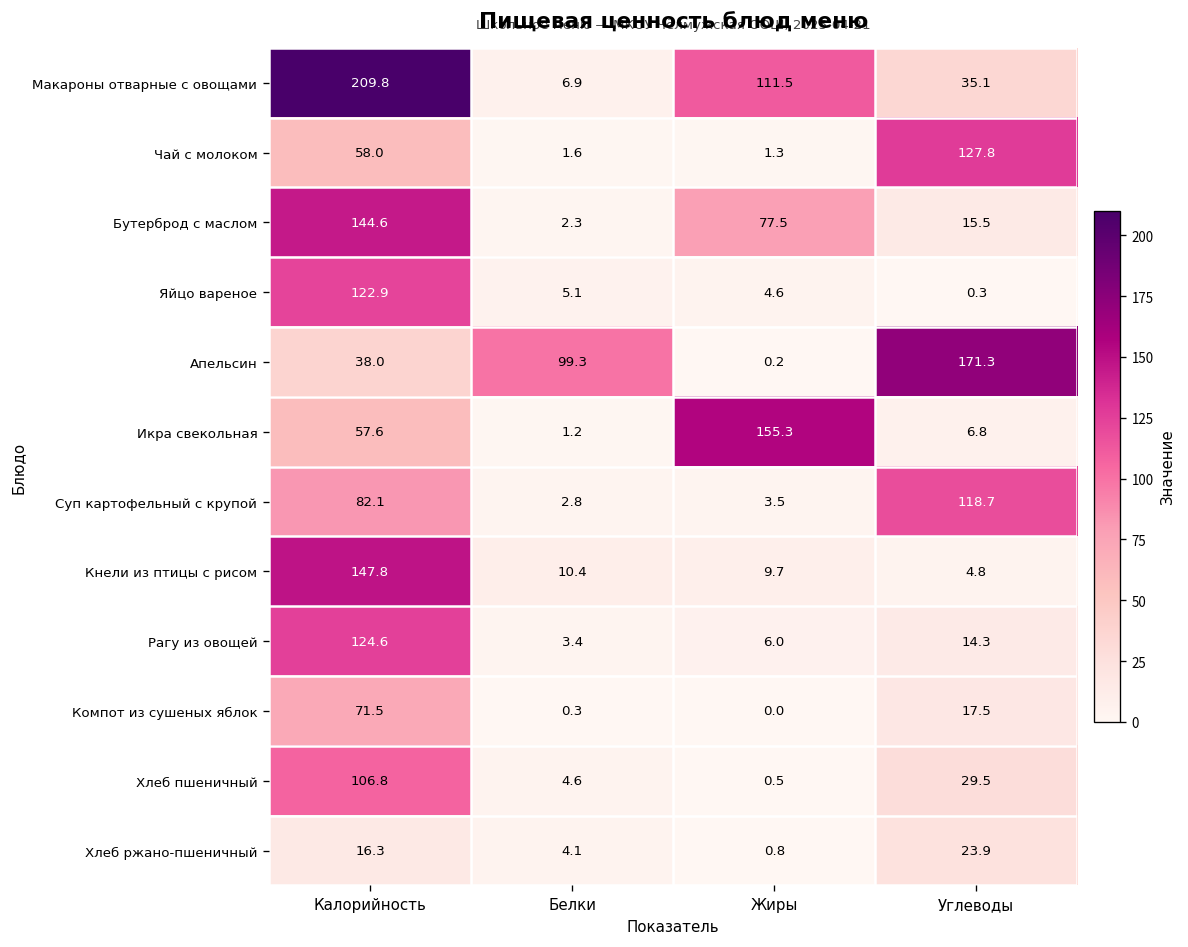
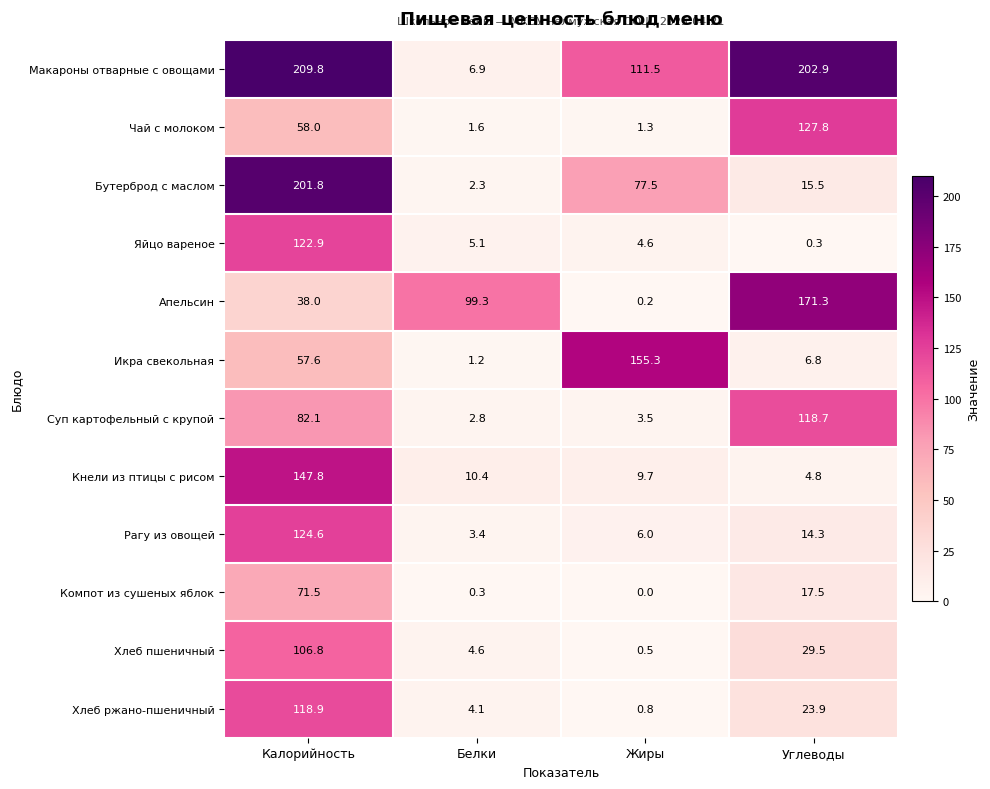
  {
    "Макароны отварные с овощами": {
      "Калорийность": 209.8,
      "Белки": 6.9,
      "Жиры": 111.5,
-     "Углеводы": 35.1
+     "Углеводы": 202.9
    },
    "Чай с молоком": {
      "Калорийность": 58.0,
      "Белки": 1.6,
      "Жиры": 1.3,
      "Углеводы": 127.8
    },
    "Бутерброд с маслом": {
-     "Калорийность": 144.6,
+     "Калорийность": 201.8,
      "Белки": 2.3,
      "Жиры": 77.5,
      "Углеводы": 15.5
    },
    "Яйцо вареное": {
      "Калорийность": 122.9,
      "Белки": 5.1,
      "Жиры": 4.6,
      "Углеводы": 0.3
    },
    "Апельсин": {
      "Калорийность": 38.0,
      "Белки": 99.3,
      "Жиры": 0.2,
      "Углеводы": 171.3
    },
    "Икра свекольная": {
      "Калорийность": 57.6,
      "Белки": 1.2,
      "Жиры": 155.3,
      "Углеводы": 6.8
    },
    "Суп картофельный с крупой": {
      "Калорийность": 82.1,
      "Белки": 2.8,
      "Жиры": 3.5,
      "Углеводы": 118.7
    },
    "Кнели из птицы с рисом": {
      "Калорийность": 147.8,
      "Белки": 10.4,
      "Жиры": 9.7,
      "Углеводы": 4.8
    },
    "Рагу из овощей": {
      "Калорийность": 124.6,
      "Белки": 3.4,
      "Жиры": 6.0,
      "Углеводы": 14.3
    },
    "Компот из сушеных яблок": {
      "Калорийность": 71.5,
      "Белки": 0.3,
      "Жиры": 0.0,
      "Углеводы": 17.5
    },
    "Хлеб пшеничный": {
      "Калорийность": 106.8,
      "Белки": 4.6,
      "Жиры": 0.5,
      "Углеводы": 29.5
    },
    "Хлеб ржано-пшеничный": {
-     "Калорийность": 16.3,
+     "Калорийность": 118.9,
      "Белки": 4.1,
      "Жиры": 0.8,
      "Углеводы": 23.9
    }
  }
